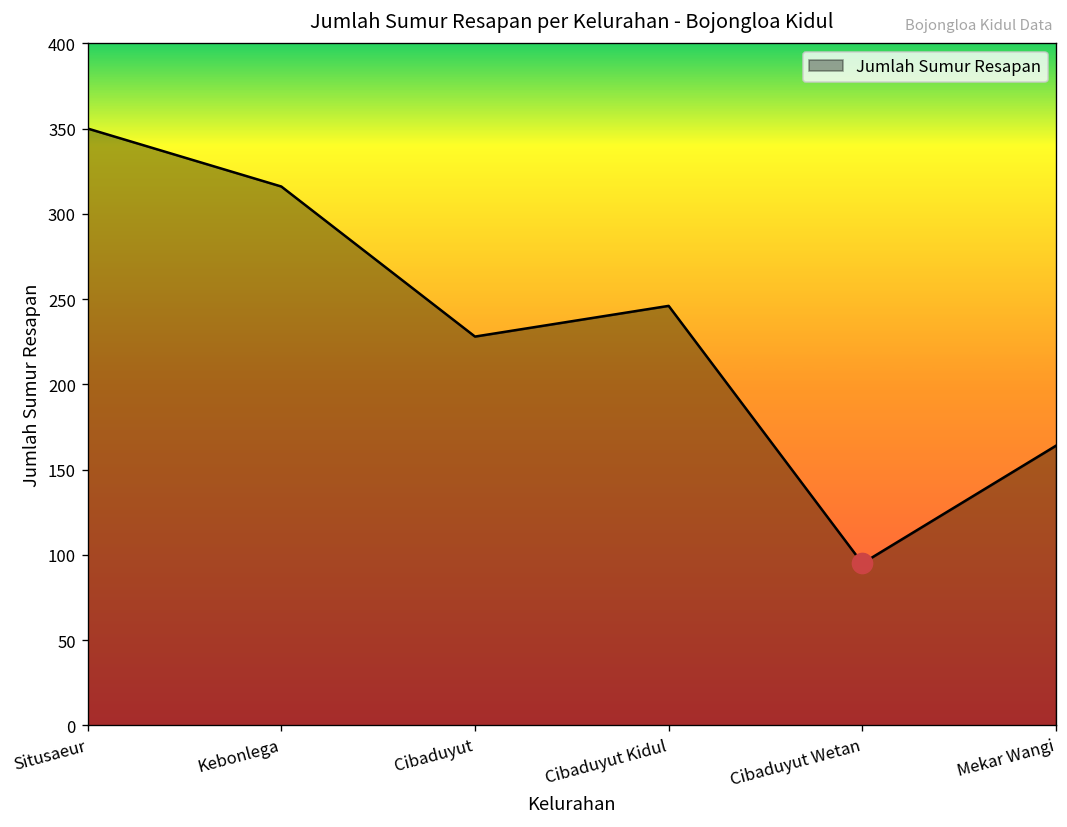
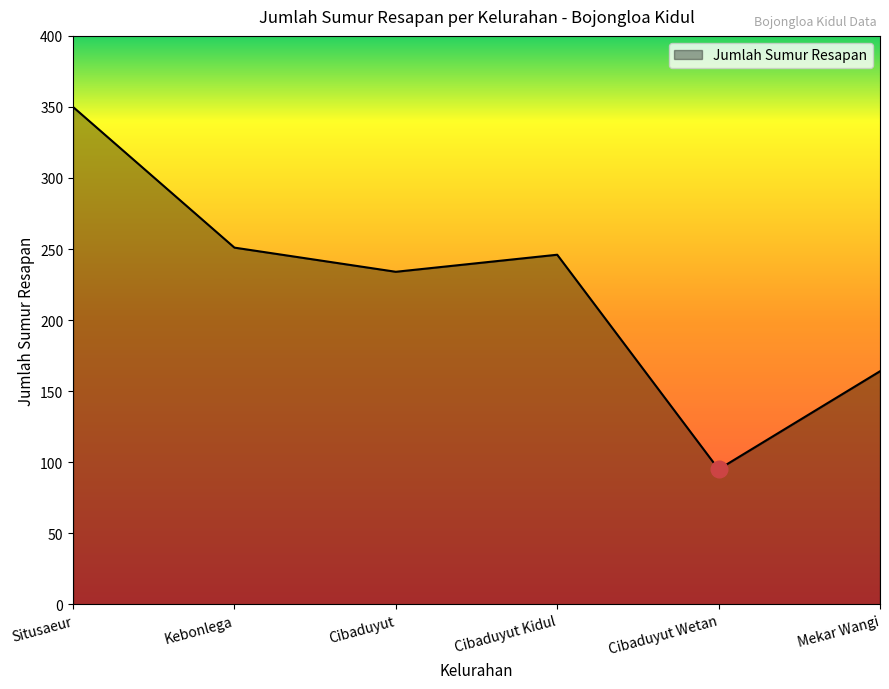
  {
    "Jumlah Sumur Resapan": {
      "Situsaeur": 350,
-     "Kebonlega": 316,
-     "Cibaduyut": 228,
+     "Kebonlega": 251,
+     "Cibaduyut": 234,
      "Cibaduyut Kidul": 246,
      "Mekar Wangi": 164
    }
  }
